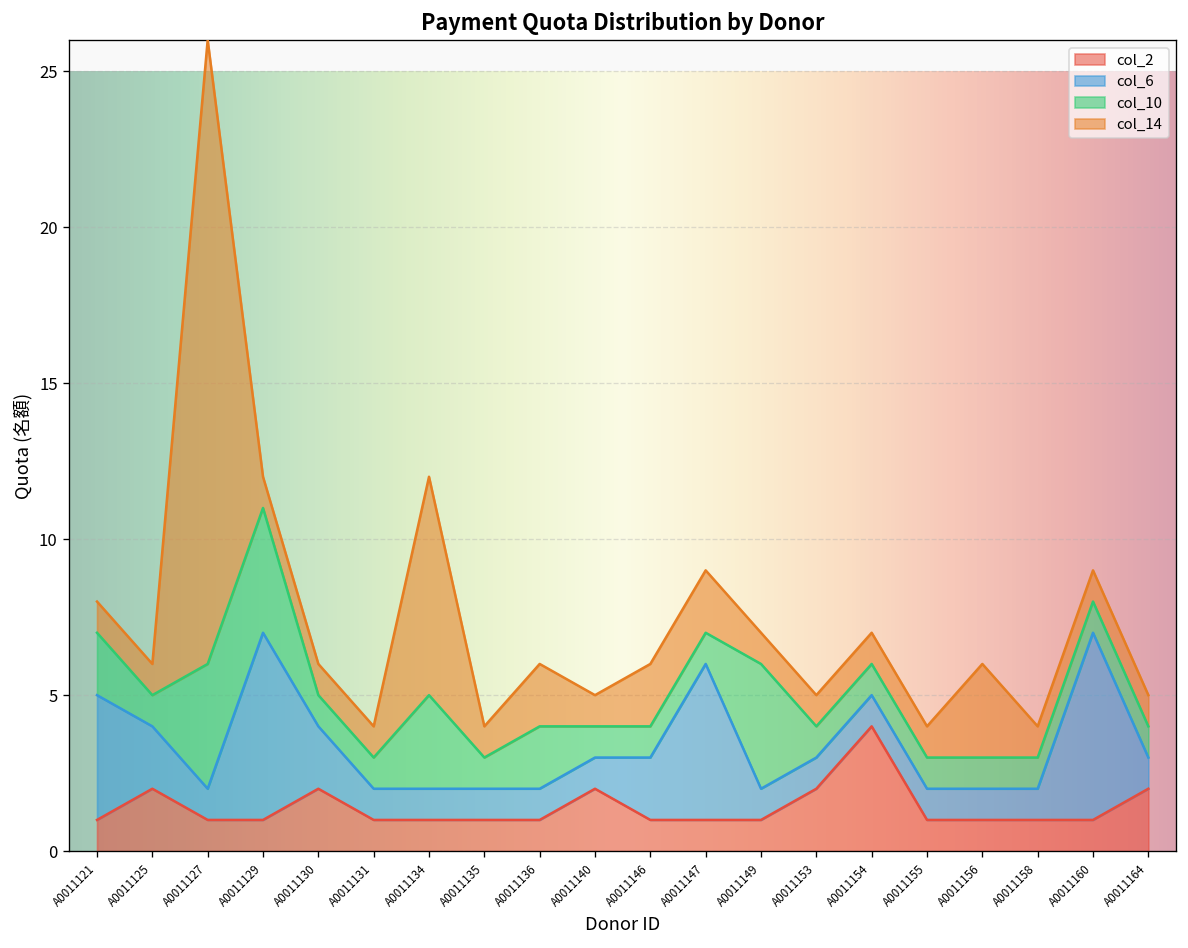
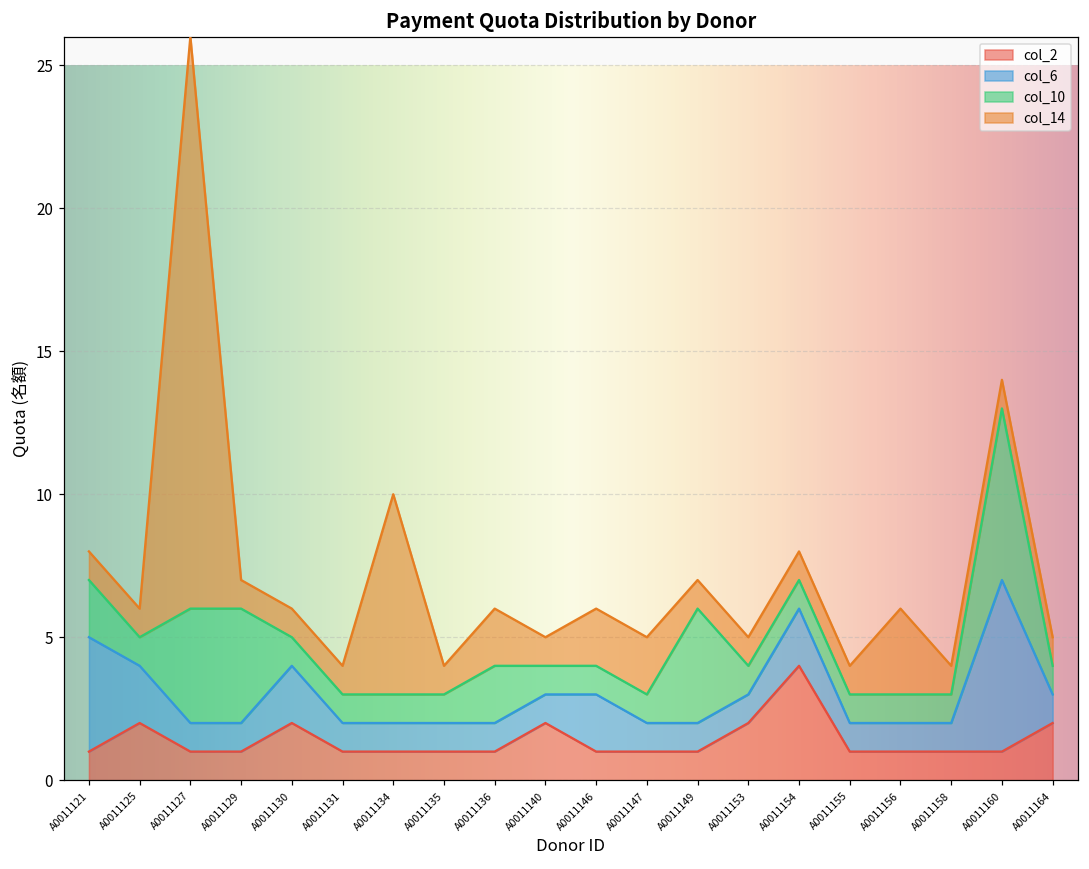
  {
    "col_6": {
      "A0011121": 5,
      "A0011125": 4,
      "A0011127": 2,
-     "A0011129": 6,
+     "A0011129": 1,
      "A0011130": 4,
      "A0011131": 2,
      "A0011134": 2,
      "A0011135": 2,
      "A0011136": 2,
      "A0011140": 3,
      "A0011146": 3,
-     "A0011147": 5,
+     "A0011147": 1,
      "A0011149": 2,
      "A0011153": 3,
-     "A0011154": 1,
+     "A0011154": 2,
      "A0011155": 2,
      "A0011156": 2,
      "A0011158": 2,
      "A0011160": 7,
      "A0011164": 3
    },
    "col_10": {
      "A0011121": 2,
      "A0011125": 1,
      "A0011127": 4,
      "A0011129": 4,
      "A0011130": 1,
      "A0011131": 1,
-     "A0011134": 3,
+     "A0011134": 1,
      "A0011135": 1,
      "A0011136": 2,
      "A0011140": 1,
      "A0011146": 1,
      "A0011147": 1,
      "A0011149": 4,
      "A0011153": 1,
      "A0011154": 1,
      "A0011155": 1,
      "A0011156": 1,
      "A0011158": 1,
-     "A0011160": 1,
+     "A0011160": 6,
      "A0011164": 1
    }
  }
